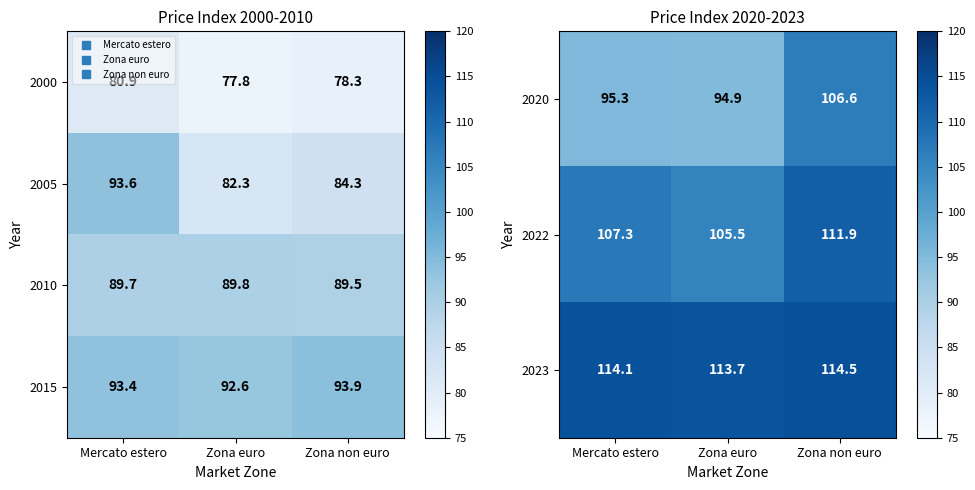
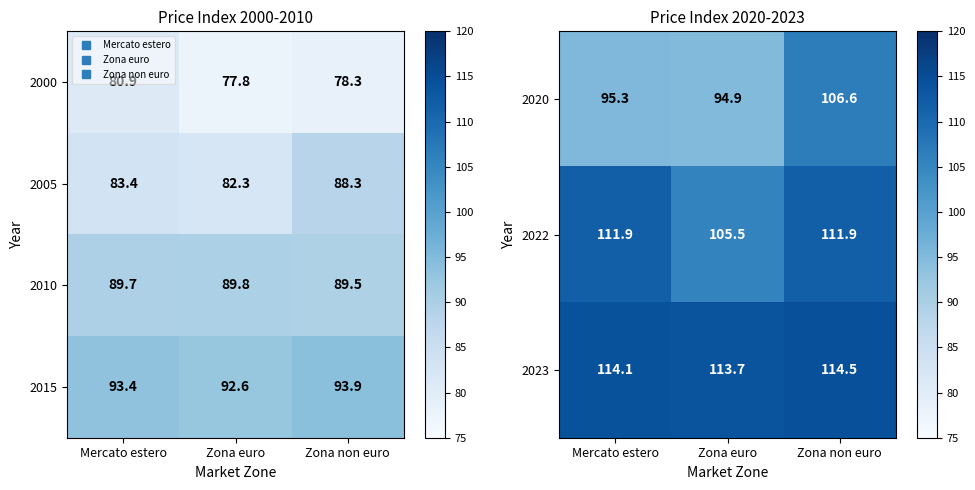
  {
    "Price Index 2000-2010": {
      "2000": {
        "Zona euro": 77.8,
        "Zona non euro": 78.3
      },
      "2005": {
-       "Mercato estero": 93.6,
+       "Mercato estero": 83.4,
        "Zona euro": 82.3,
-       "Zona non euro": 84.3
+       "Zona non euro": 88.3
      },
      "2010": {
        "Mercato estero": 89.7,
        "Zona euro": 89.8,
        "Zona non euro": 89.5
      },
      "2015": {
        "Mercato estero": 93.4,
        "Zona euro": 92.6,
        "Zona non euro": 93.9
      }
    },
    "Price Index 2020-2023": {
      "2020": {
        "Mercato estero": 95.3,
        "Zona euro": 94.9,
        "Zona non euro": 106.6
      },
      "2022": {
-       "Mercato estero": 107.3,
+       "Mercato estero": 111.9,
        "Zona euro": 105.5,
        "Zona non euro": 111.9
      },
      "2023": {
        "Mercato estero": 114.1,
        "Zona euro": 113.7,
        "Zona non euro": 114.5
      }
    }
  }
